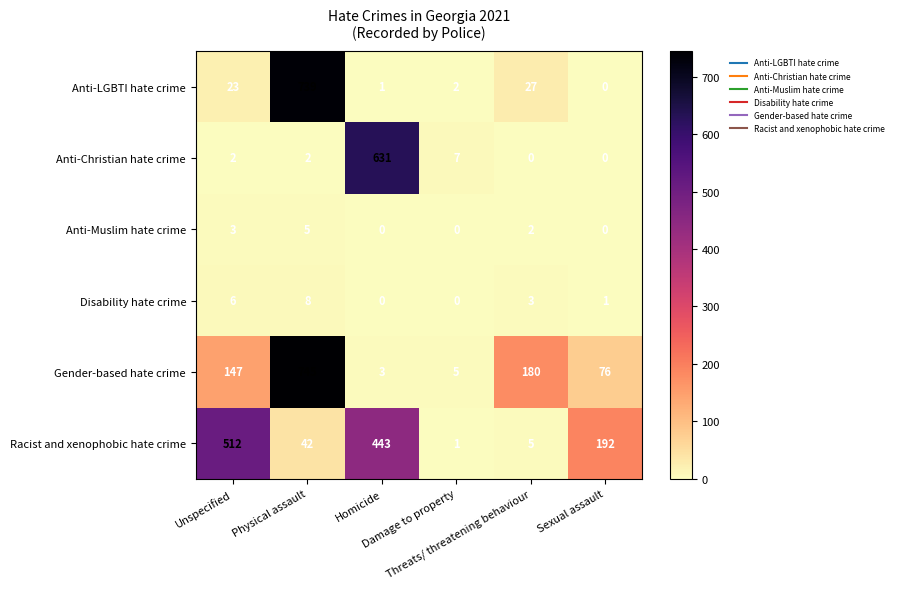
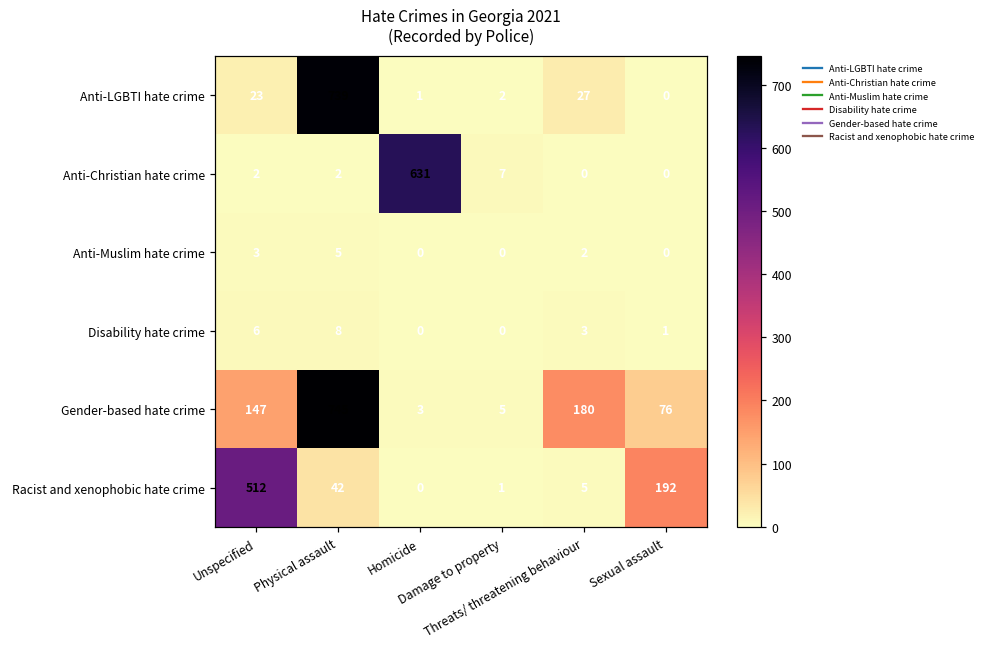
  {
    "Anti-LGBTI hate crime": {
      "Unspecified": 23,
      "Homicide": 1,
      "Damage to property": 2,
      "Threats/ threatening behaviour": 27,
      "Sexual assault": 0
    },
    "Anti-Christian hate crime": {
      "Unspecified": 2,
      "Physical assault": 2,
      "Homicide": 631,
      "Damage to property": 7,
      "Threats/ threatening behaviour": 0,
      "Sexual assault": 0
    },
    "Anti-Muslim hate crime": {
      "Unspecified": 3,
      "Physical assault": 5,
      "Homicide": 0,
      "Damage to property": 0,
      "Threats/ threatening behaviour": 2,
      "Sexual assault": 0
    },
    "Disability hate crime": {
      "Unspecified": 6,
      "Physical assault": 8,
      "Homicide": 0,
      "Damage to property": 0,
      "Threats/ threatening behaviour": 3,
      "Sexual assault": 1
    },
    "Gender-based hate crime": {
      "Unspecified": 147,
      "Homicide": 3,
      "Damage to property": 5,
      "Threats/ threatening behaviour": 180,
      "Sexual assault": 76
    },
    "Racist and xenophobic hate crime": {
      "Unspecified": 512,
      "Physical assault": 42,
-     "Homicide": 443,
+     "Homicide": 0,
      "Damage to property": 1,
      "Threats/ threatening behaviour": 5,
      "Sexual assault": 192
    }
  }
